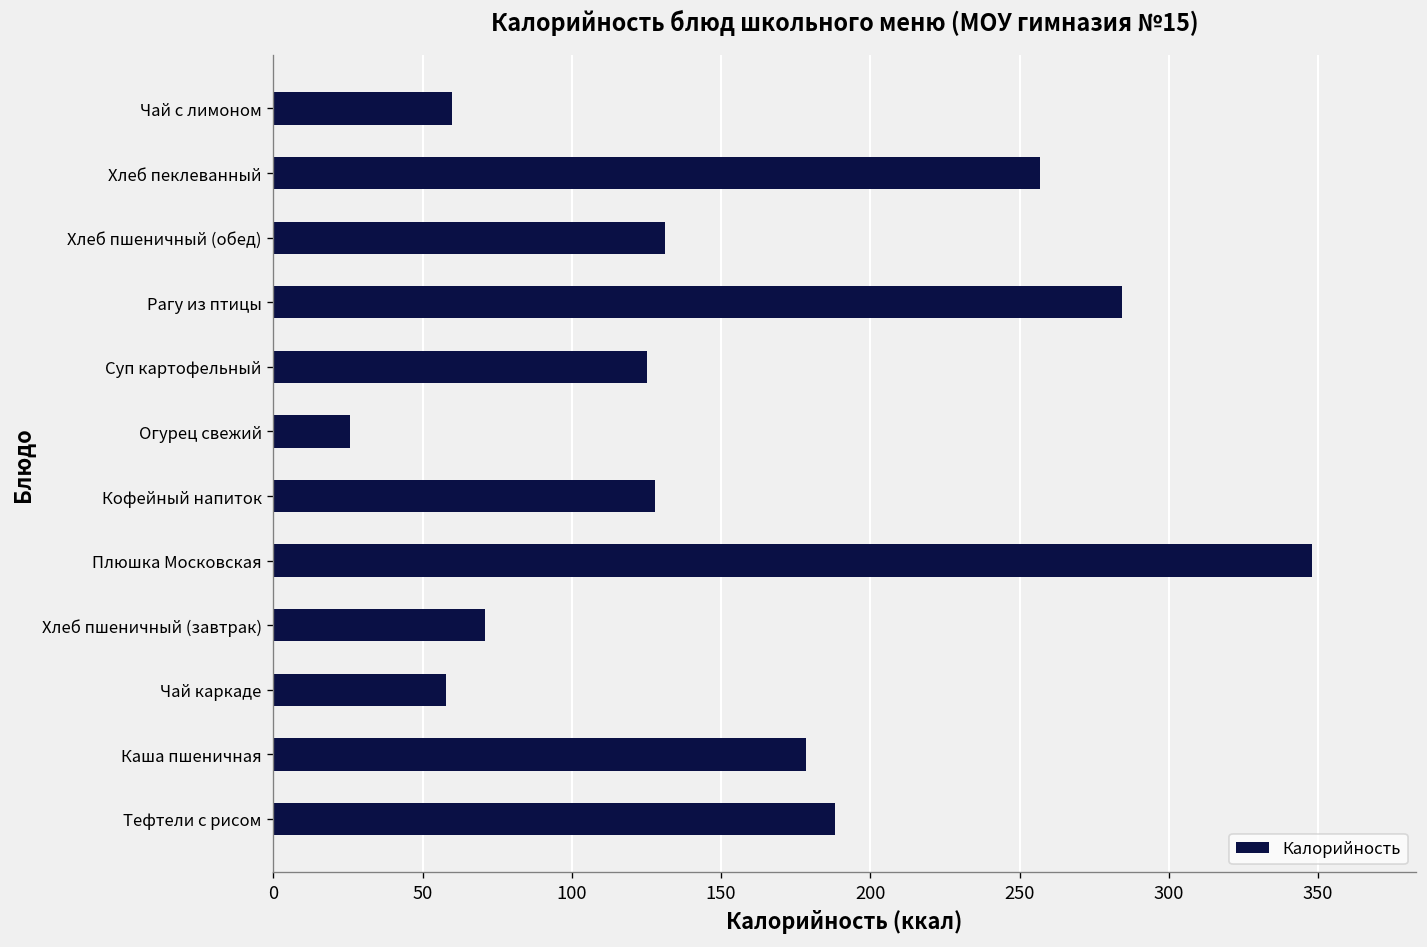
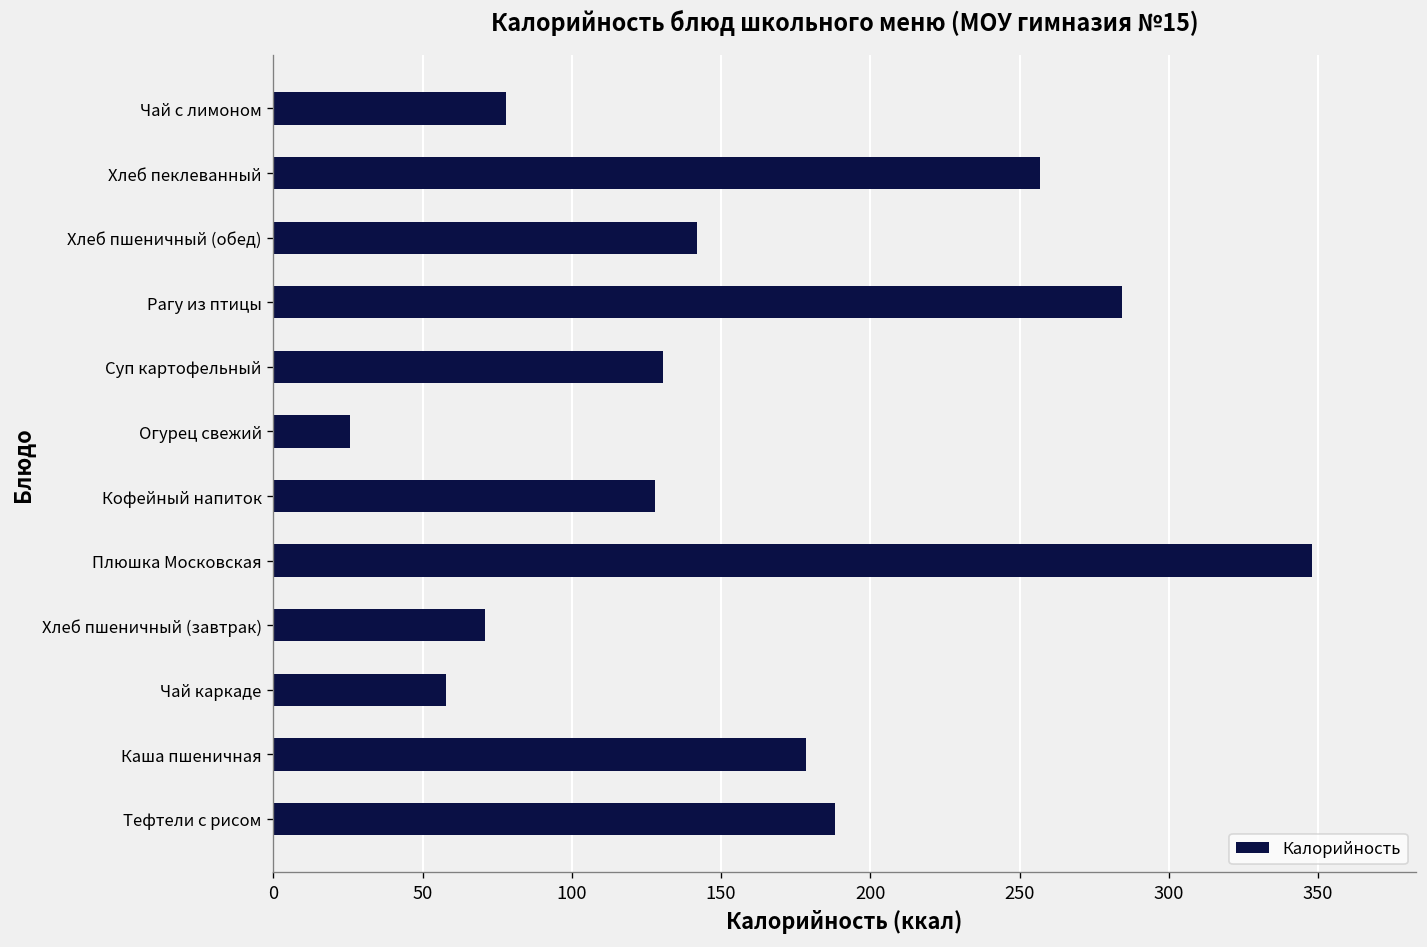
  {
-   "Чай с лимоном": 60,
+   "Чай с лимоном": 78,
    "Хлеб пеклеванный": 257,
-   "Хлеб пшеничный (обед)": 131,
+   "Хлеб пшеничный (обед)": 142,
    "Рагу из птицы": 284,
-   "Суп картофельный": 125,
+   "Суп картофельный": 130,
    "Огурец свежий": 26,
    "Кофейный напиток": 128,
    "Плюшка Московская": 348,
    "Хлеб пшеничный (завтрак)": 71,
    "Чай каркаде": 58,
    "Каша пшеничная": 179,
    "Тефтели с рисом": 188
  }
